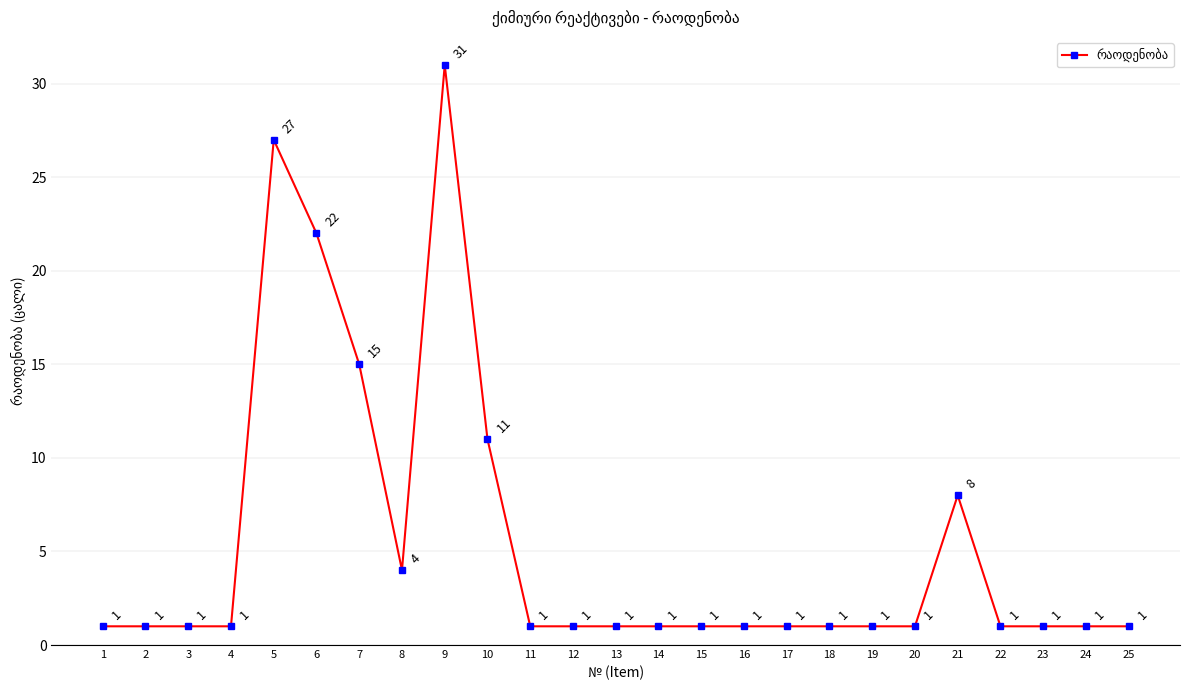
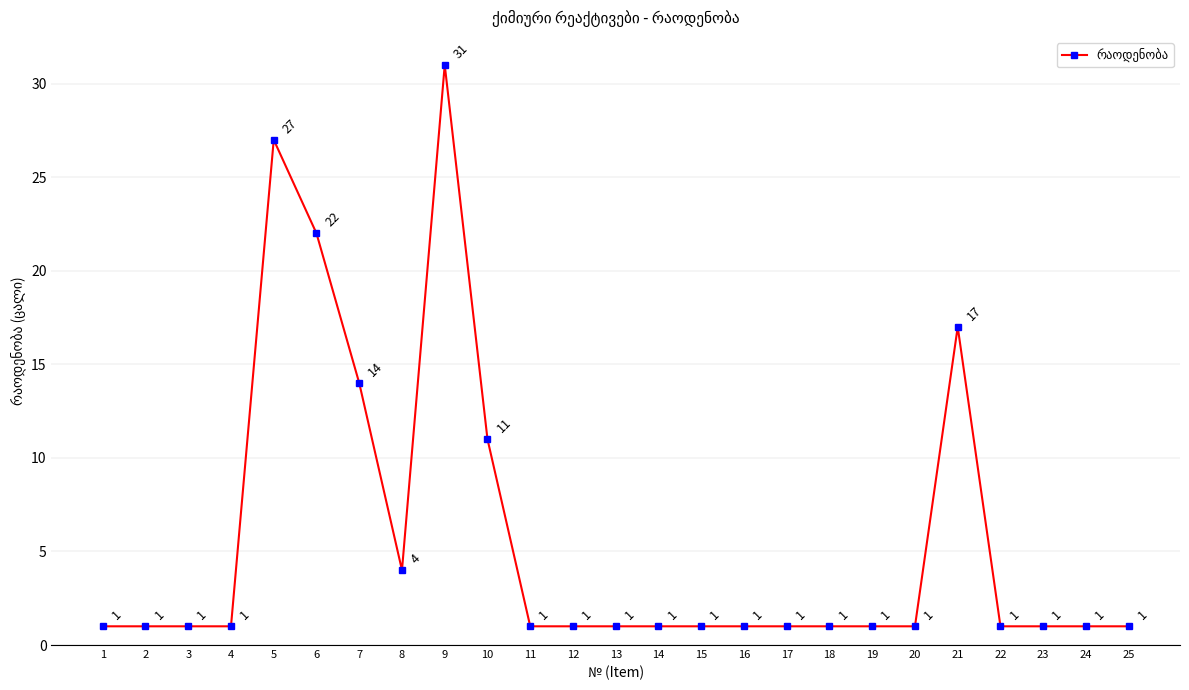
  {
    "1": 1,
    "2": 1,
    "3": 1,
    "4": 1,
    "5": 27,
    "6": 22,
-   "7": 15,
+   "7": 14,
    "8": 4,
    "9": 31,
    "10": 11,
    "11": 1,
    "12": 1,
    "13": 1,
    "14": 1,
    "15": 1,
    "16": 1,
    "17": 1,
    "18": 1,
    "19": 1,
    "20": 1,
-   "21": 8,
+   "21": 17,
    "22": 1,
    "23": 1,
    "24": 1,
    "25": 1
  }
